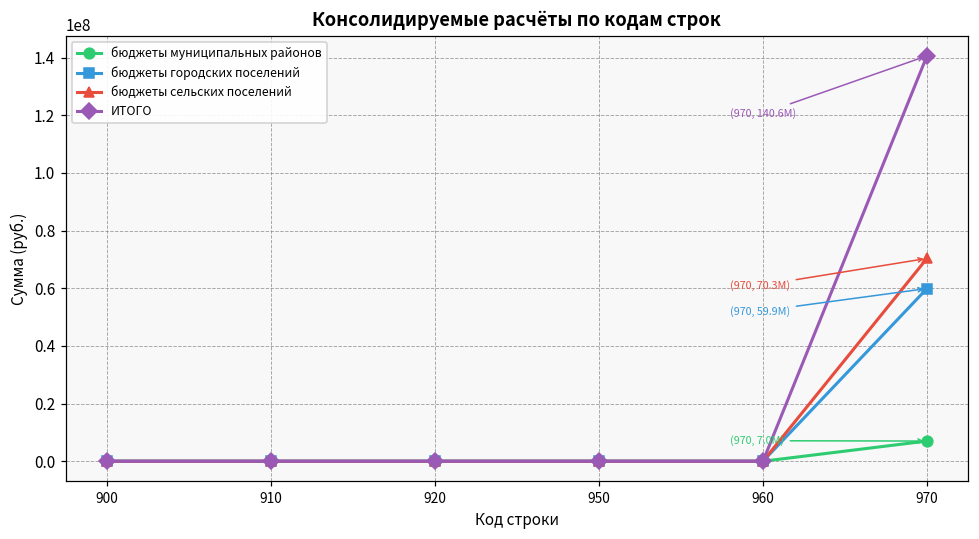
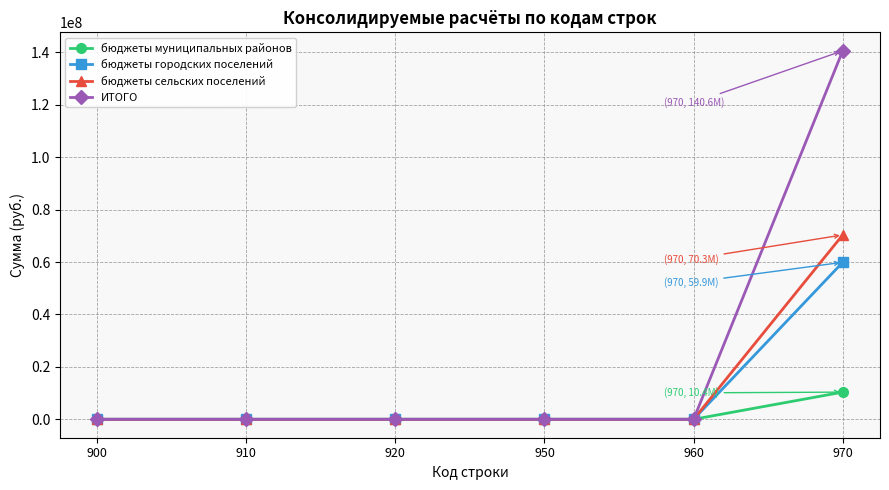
  {
    "бюджеты муниципальных районов": {
-     "970": "7.0M"
+     "970": "10.4M"
    },
    "бюджеты городских поселений": {
      "970": "59.9M"
    },
    "бюджеты сельских поселений": {
      "970": "70.3M"
    },
    "ИТОГО": {
      "970": "140.6M"
    }
  }
